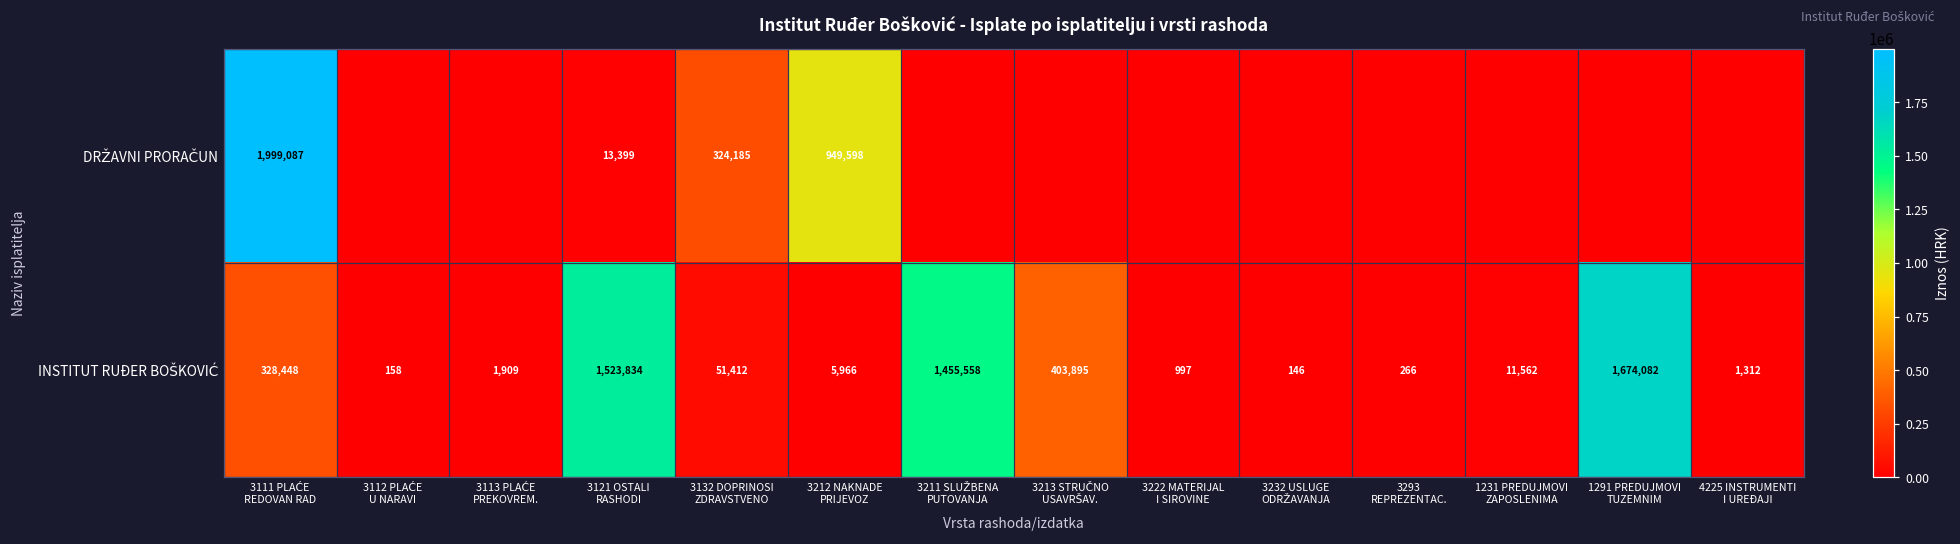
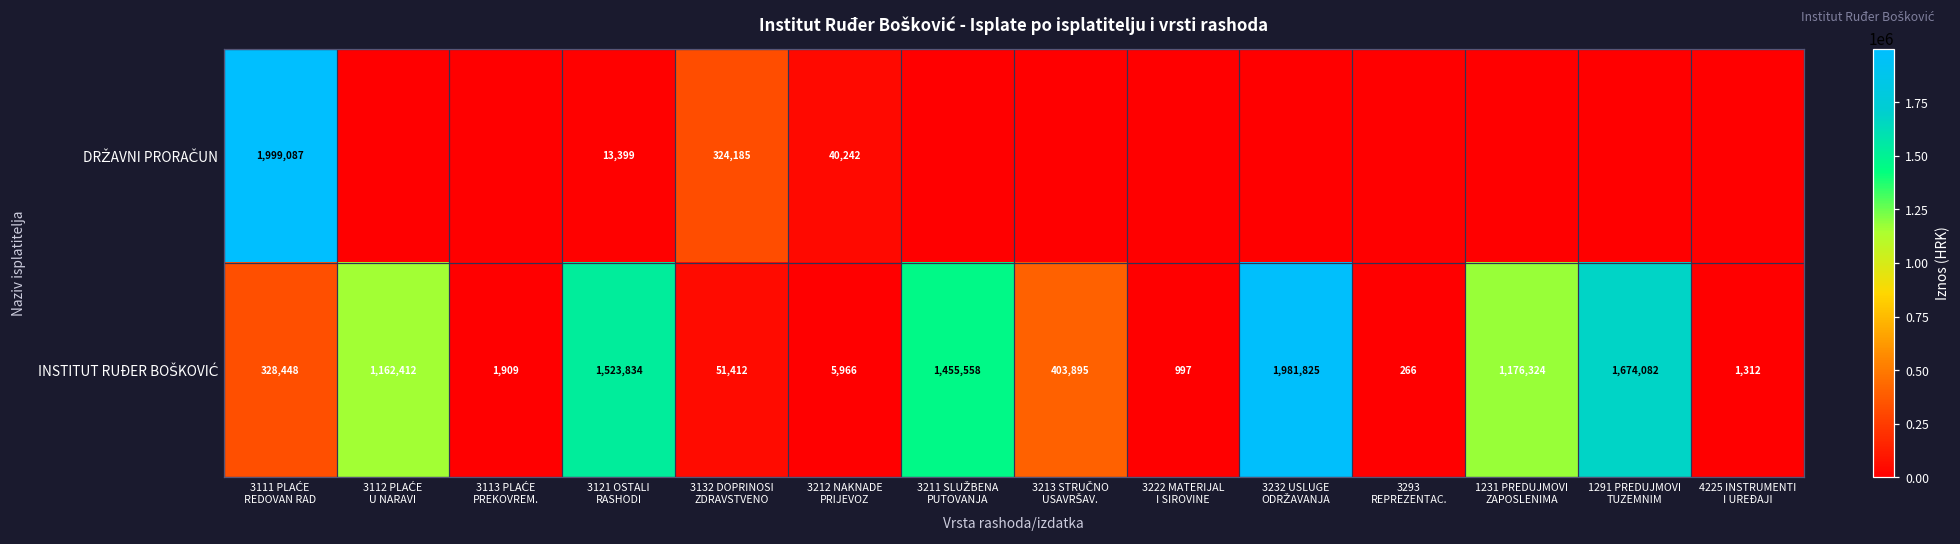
  {
    "DRŽAVNI PRORAČUN": {
      "3111 PLAĆE REDOVAN RAD": "1,999,087",
      "3121 OSTALI RASHODI": "13,399",
      "3132 DOPRINOSI ZDRAVSTVENO": "324,185",
-     "3212 NAKNADE PRIJEVOZ": "949,598"
+     "3212 NAKNADE PRIJEVOZ": "40,242"
    },
    "INSTITUT RUĐER BOŠKOVIĆ": {
      "3111 PLAĆE REDOVAN RAD": "328,448",
-     "3112 PLAĆE U NARAVI": "158",
+     "3112 PLAĆE U NARAVI": "1,162,412",
      "3113 PLAĆE PREKOVREM.": "1,909",
      "3121 OSTALI RASHODI": "1,523,834",
      "3132 DOPRINOSI ZDRAVSTVENO": "51,412",
      "3212 NAKNADE PRIJEVOZ": "5,966",
      "3211 SLUŽBENA PUTOVANJA": "1,455,558",
      "3213 STRUČNO USAVRŠAV.": "403,895",
      "3222 MATERIJAL I SIROVINE": "997",
-     "3232 USLUGE ODRŽAVANJA": "146",
+     "3232 USLUGE ODRŽAVANJA": "1,981,825",
      "3293 REPREZENTAC.": "266",
-     "1231 PREDUJMOVI ZAPOSLENIMA": "11,562",
+     "1231 PREDUJMOVI ZAPOSLENIMA": "1,176,324",
      "1291 PREDUJMOVI TUZEMNIM": "1,674,082",
      "4225 INSTRUMENTI I UREĐAJI": "1,312"
    }
  }
